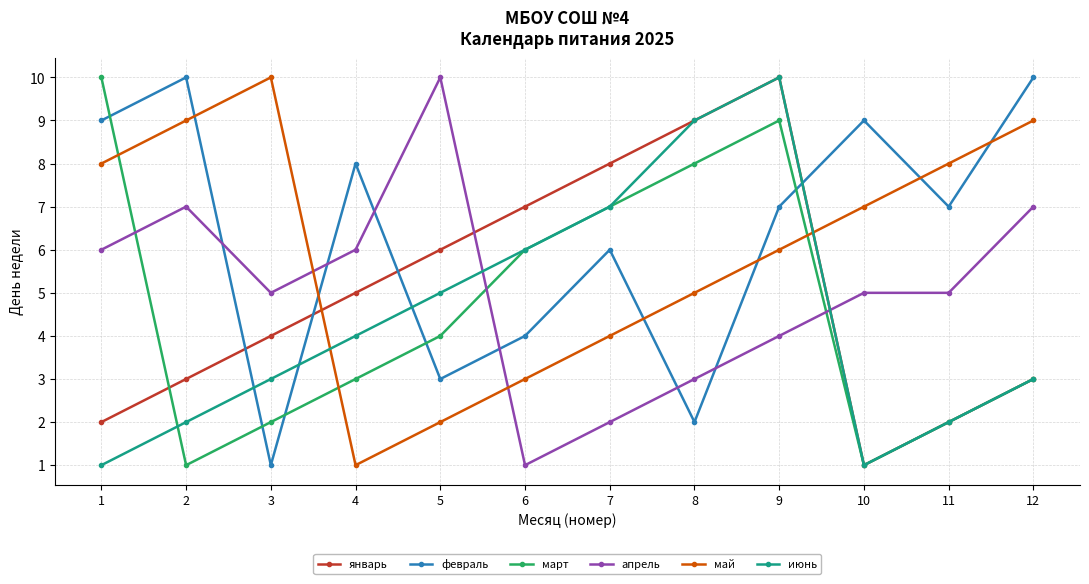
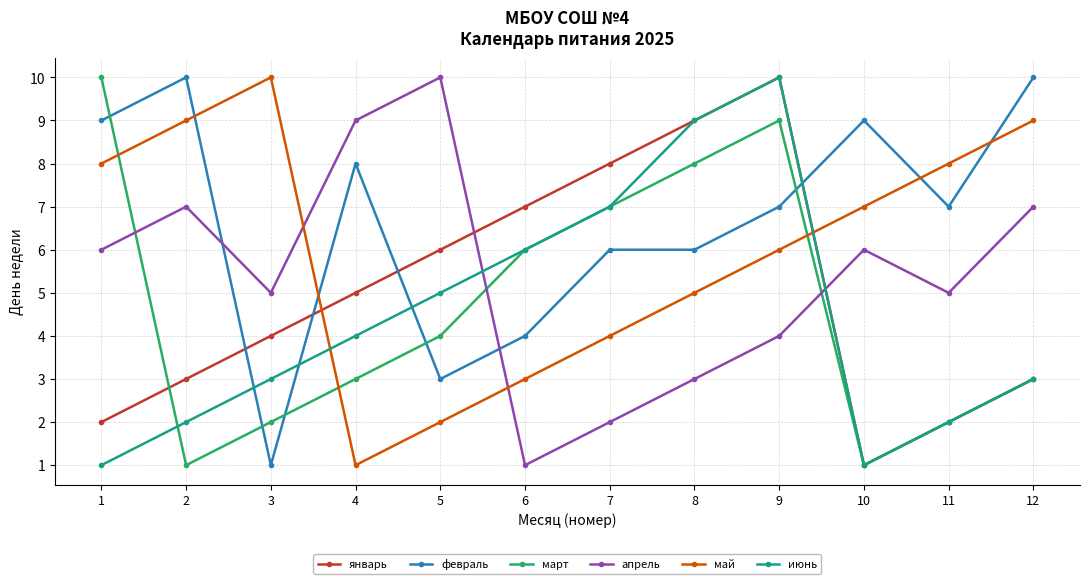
  {
    "февраль": {
      "1": 9,
      "2": 10,
      "3": 1,
      "4": 8,
      "5": 3,
      "6": 4,
      "7": 6,
-     "8": 2,
+     "8": 6,
      "9": 7,
      "10": 9,
      "11": 7,
      "12": 10
    },
    "апрель": {
      "1": 6,
      "2": 7,
      "3": 5,
-     "4": 6,
+     "4": 9,
      "5": 10,
      "6": 1,
      "7": 2,
      "8": 3,
      "9": 4,
-     "10": 5,
+     "10": 6,
      "11": 5,
      "12": 7
    }
  }
